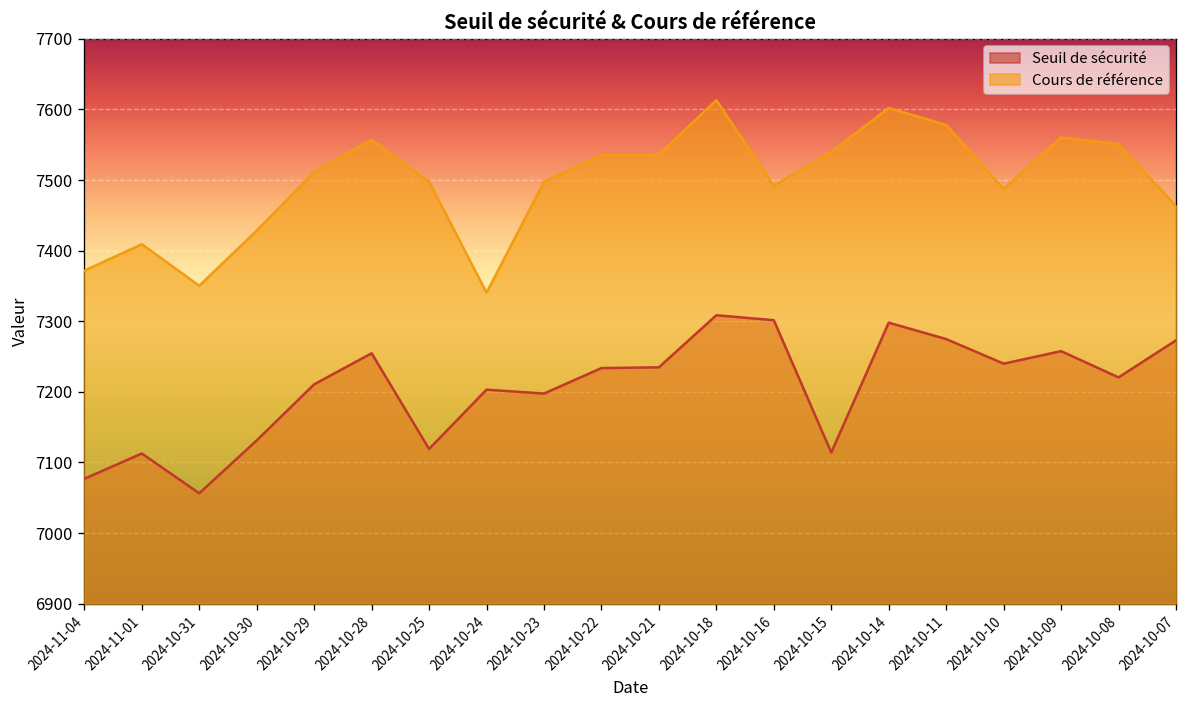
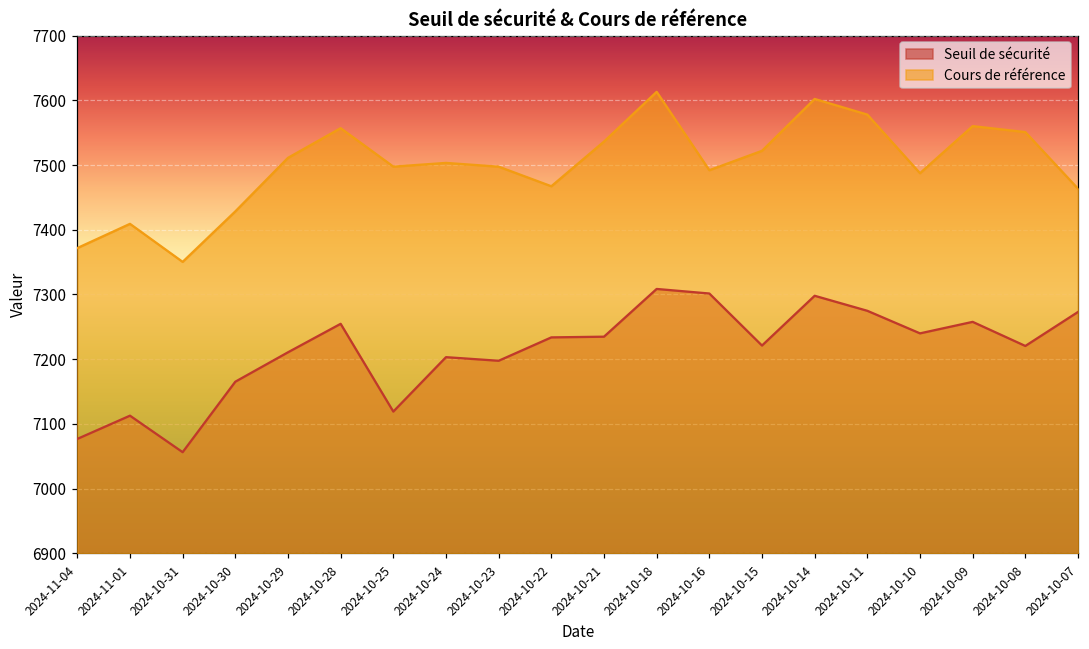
  {
    "Seuil de sécurité": {
      "2024-11-04": 7080,
      "2024-11-01": 7110,
      "2024-10-31": 7060,
-     "2024-10-30": 7130,
+     "2024-10-30": 7170,
      "2024-10-29": 7210,
      "2024-10-28": 7250,
      "2024-10-25": 7120,
      "2024-10-24": 7200,
      "2024-10-23": 7200,
      "2024-10-22": 7230,
      "2024-10-21": 7230,
      "2024-10-18": 7310,
      "2024-10-16": 7300,
-     "2024-10-15": 7110,
+     "2024-10-15": 7220,
      "2024-10-14": 7300,
      "2024-10-11": 7270,
      "2024-10-10": 7240,
      "2024-10-09": 7260,
      "2024-10-08": 7220,
      "2024-10-07": 7270
    },
    "Cours de référence": {
      "2024-11-04": 7370,
      "2024-11-01": 7410,
      "2024-10-31": 7350,
      "2024-10-30": 7430,
      "2024-10-29": 7510,
      "2024-10-28": 7560,
      "2024-10-25": 7500,
-     "2024-10-24": 7340,
+     "2024-10-24": 7500,
      "2024-10-23": 7500,
-     "2024-10-22": 7540,
+     "2024-10-22": 7470,
      "2024-10-21": 7540,
      "2024-10-18": 7610,
      "2024-10-16": 7490,
-     "2024-10-15": 7540,
+     "2024-10-15": 7520,
      "2024-10-14": 7600,
      "2024-10-11": 7580,
      "2024-10-10": 7490,
      "2024-10-09": 7560,
      "2024-10-08": 7550,
      "2024-10-07": 7460
    }
  }
